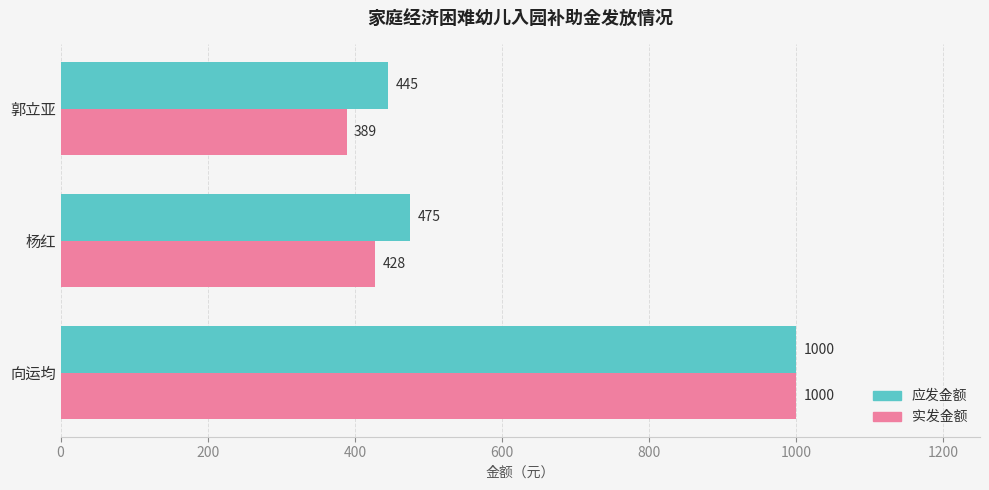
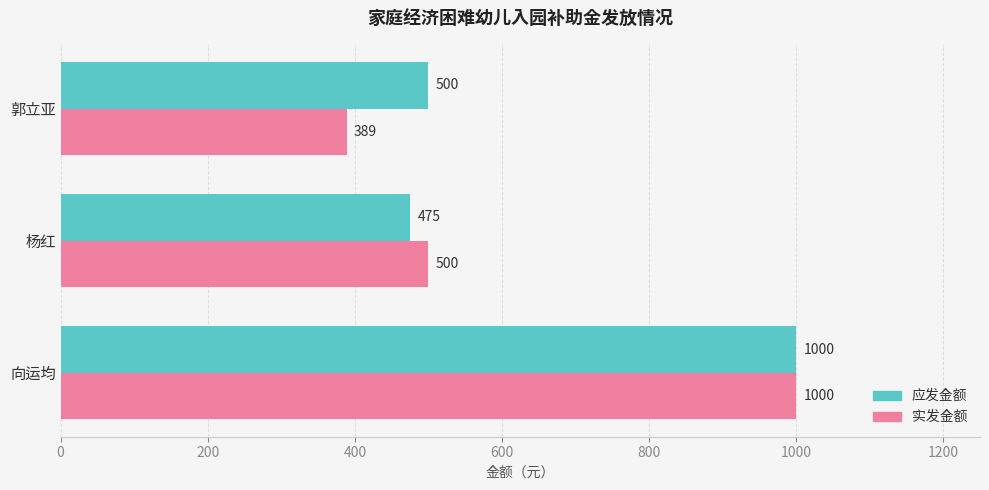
  {
    "应发金额": {
-     "郭立亚": 445,
+     "郭立亚": 500,
      "杨红": 475,
      "向运均": 1000
    },
    "实发金额": {
      "郭立亚": 389,
-     "杨红": 428,
+     "杨红": 500,
      "向运均": 1000
    }
  }
